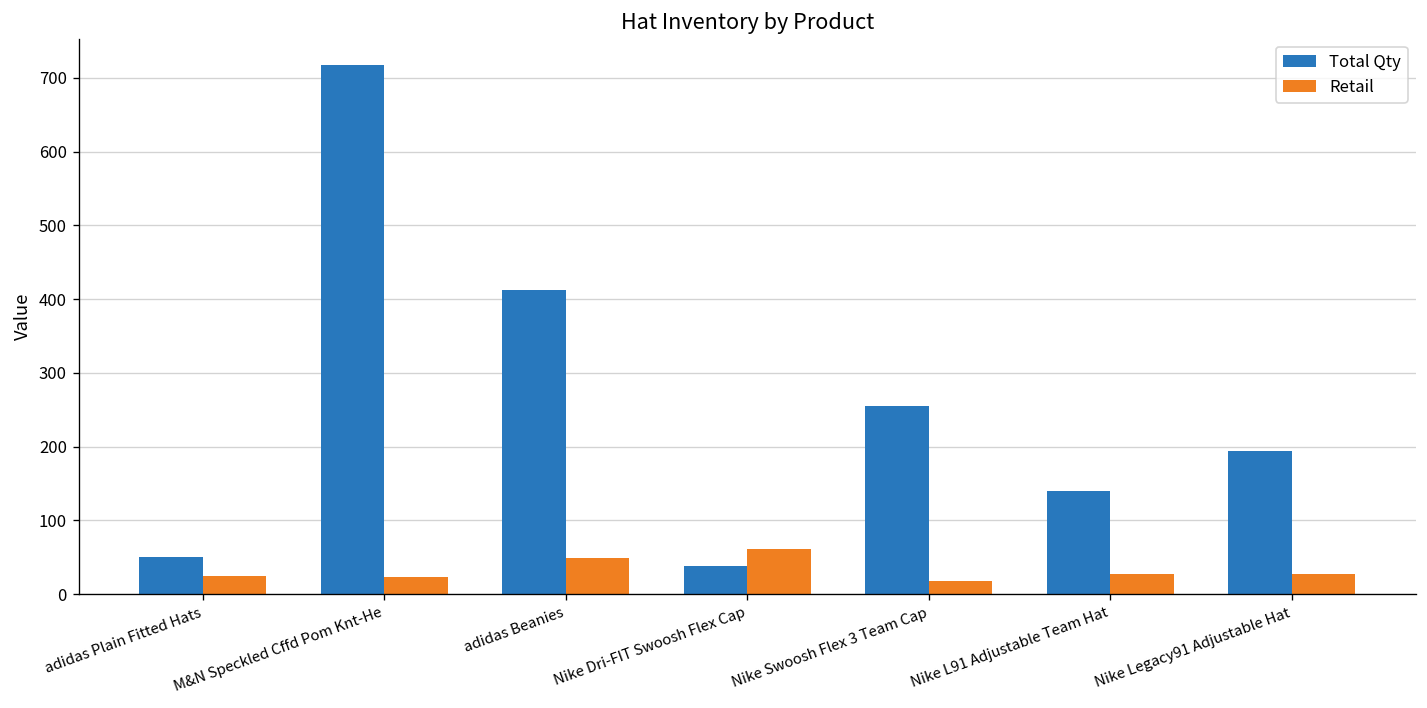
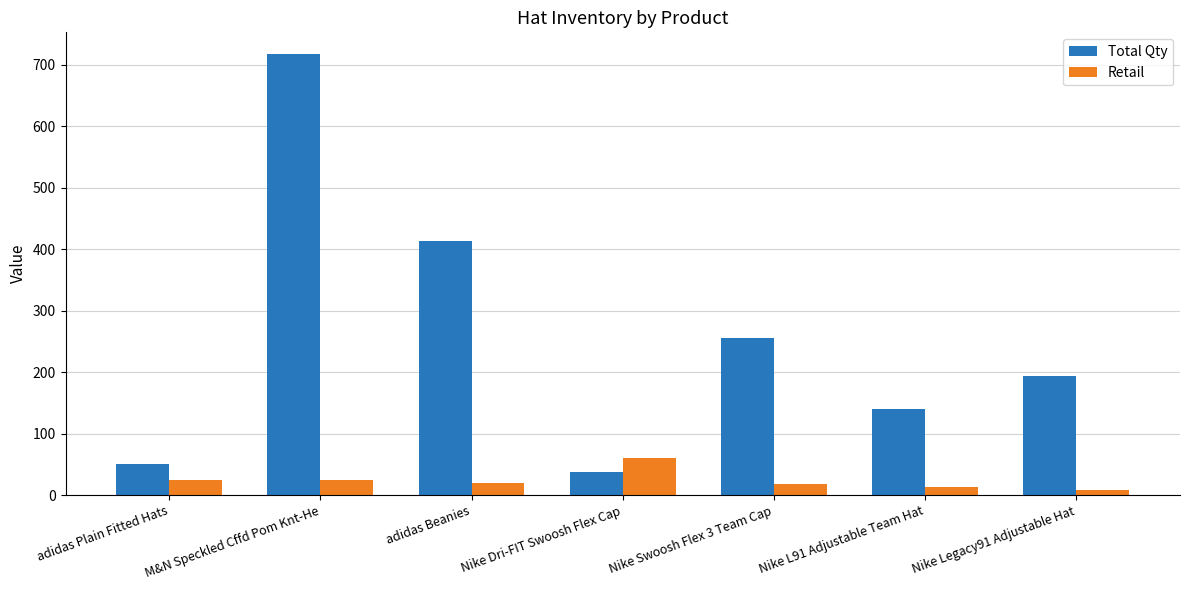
  {
    "Total Qty": {
      "adidas Plain Fitted Hats": 50,
      "M&N Speckled Cffd Pom Knt-He": 720,
      "adidas Beanies": 410,
      "Nike Dri-FIT Swoosh Flex Cap": 40,
      "Nike Swoosh Flex 3 Team Cap": 260,
      "Nike L91 Adjustable Team Hat": 140,
      "Nike Legacy91 Adjustable Hat": 190
    },
    "Retail": {
      "adidas Plain Fitted Hats": 30,
      "M&N Speckled Cffd Pom Knt-He": 20,
-     "adidas Beanies": 50,
+     "adidas Beanies": 20,
      "Nike Dri-FIT Swoosh Flex Cap": 60,
      "Nike Swoosh Flex 3 Team Cap": 20,
-     "Nike L91 Adjustable Team Hat": 30,
-     "Nike Legacy91 Adjustable Hat": 30
+     "Nike L91 Adjustable Team Hat": 10,
+     "Nike Legacy91 Adjustable Hat": 10
    }
  }
